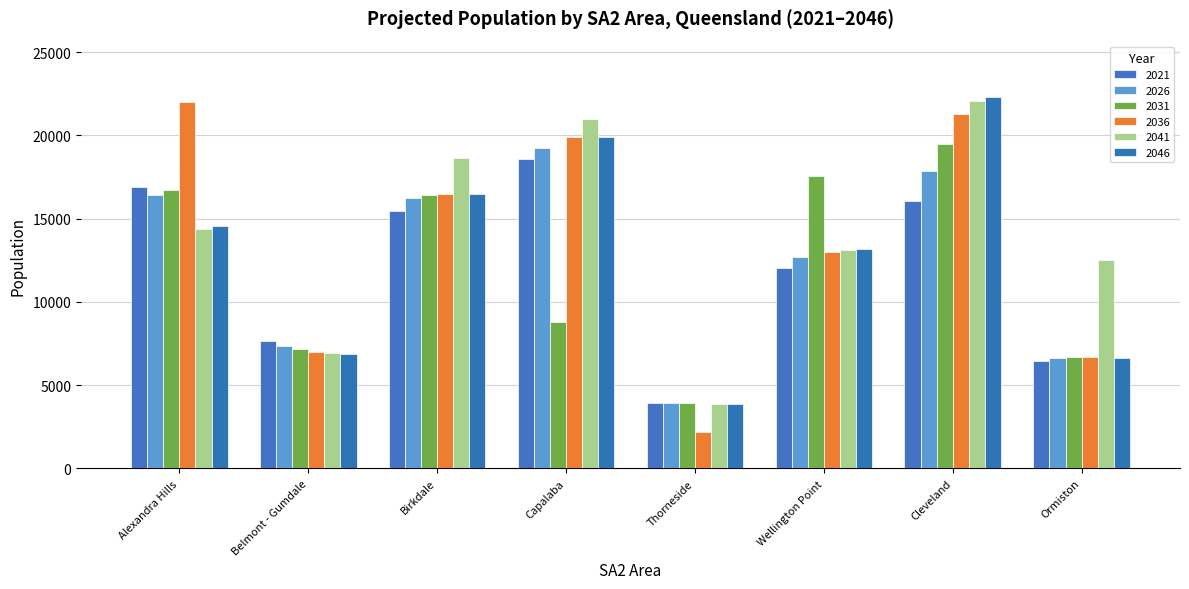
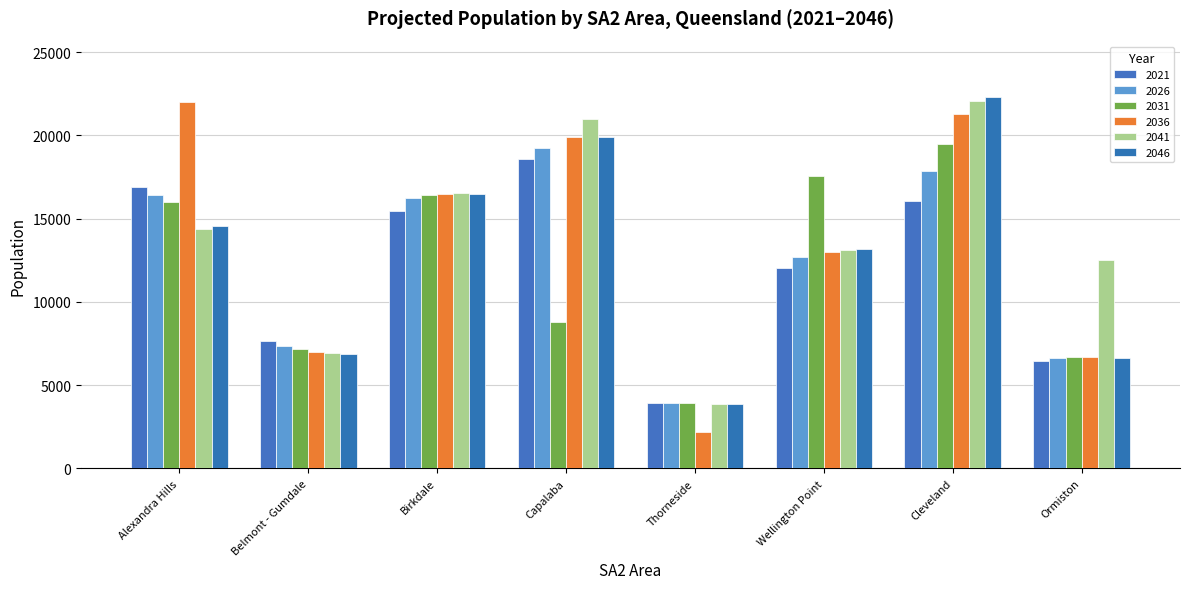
  {
    "2031": {
-     "Alexandra Hills": 16700,
+     "Alexandra Hills": 16000,
      "Belmont - Gumdale": 7200,
      "Birkdale": 16400,
      "Capalaba": 8800,
      "Thorneside": 3900,
      "Wellington Point": 17600,
      "Cleveland": 19500,
      "Ormiston": 6700
    },
    "2036": {
      "Alexandra Hills": 22000,
      "Belmont - Gumdale": 7000,
      "Birkdale": 16500,
      "Capalaba": 19900,
      "Thorneside": 2200,
      "Wellington Point": 13000,
      "Cleveland": 21300,
      "Ormiston": 6700
    },
    "2041": {
      "Alexandra Hills": 14400,
      "Belmont - Gumdale": 6900,
-     "Birkdale": 18600,
+     "Birkdale": 16500,
      "Capalaba": 21000,
      "Thorneside": 3900,
      "Wellington Point": 13100,
      "Cleveland": 22100,
      "Ormiston": 12500
    }
  }
